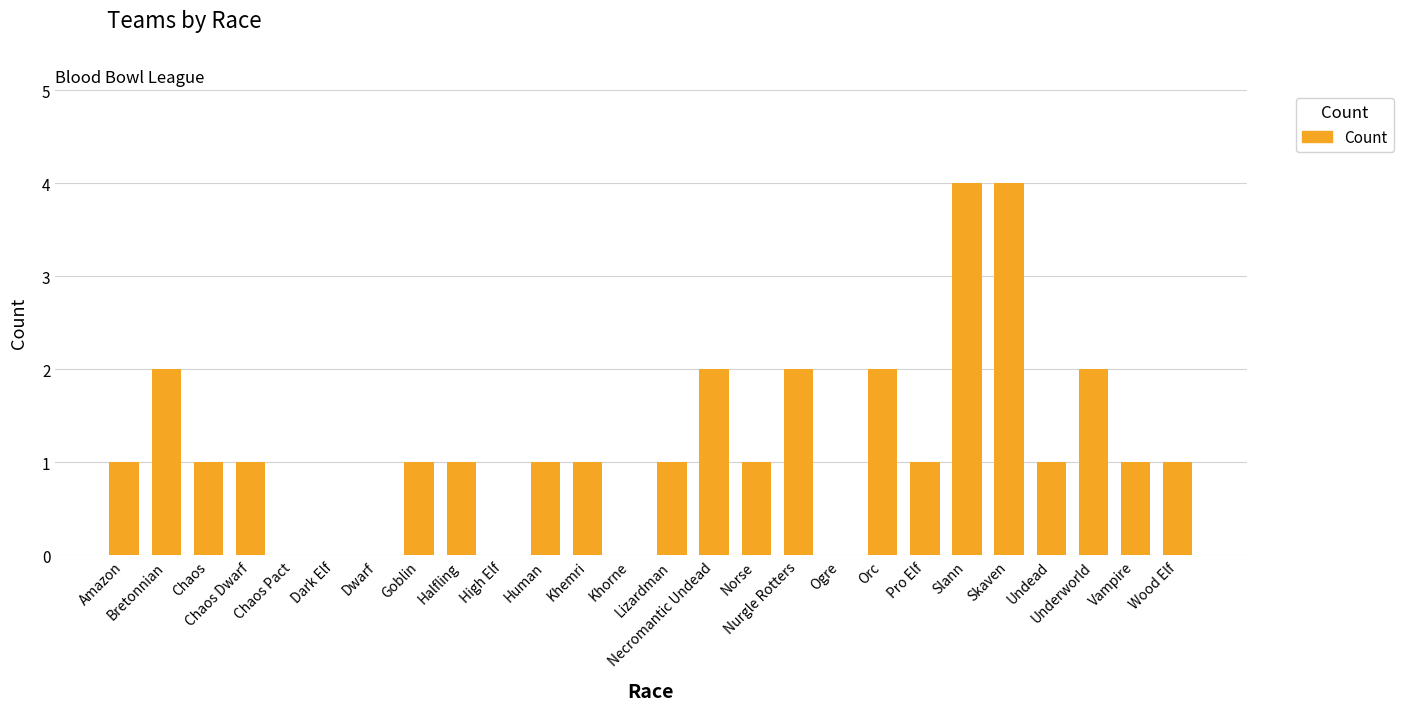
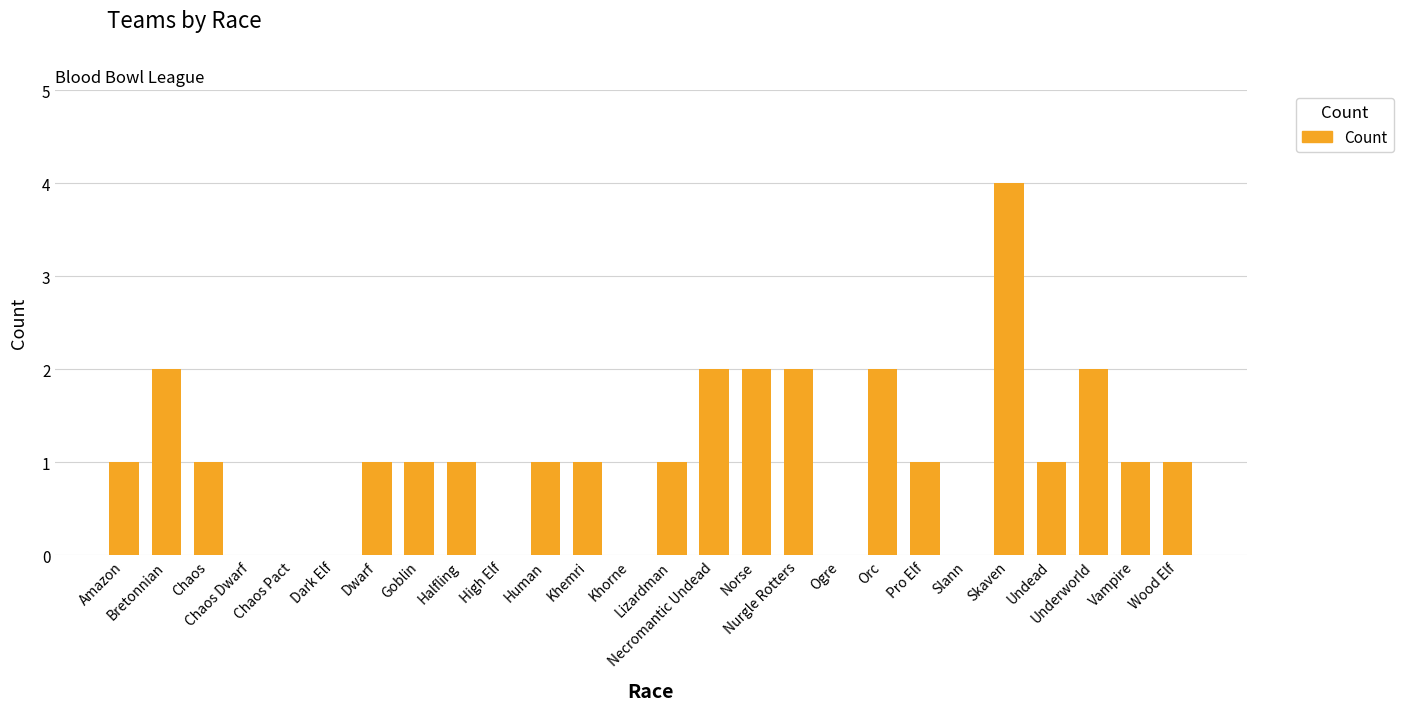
  {
    "Amazon": 1,
    "Bretonnian": 2,
    "Chaos": 1,
-   "Chaos Dwarf": 1,
+   "Chaos Dwarf": 0,
    "Chaos Pact": 0,
    "Dark Elf": 0,
-   "Dwarf": 0,
+   "Dwarf": 1,
    "Goblin": 1,
    "Halfling": 1,
    "High Elf": 0,
    "Human": 1,
    "Khemri": 1,
    "Khorne": 0,
    "Lizardman": 1,
    "Necromantic Undead": 2,
-   "Norse": 1,
+   "Norse": 2,
    "Nurgle Rotters": 2,
    "Ogre": 0,
    "Orc": 2,
    "Pro Elf": 1,
-   "Slann": 4,
+   "Slann": 0,
    "Skaven": 4,
    "Undead": 1,
    "Underworld": 2,
    "Vampire": 1,
    "Wood Elf": 1
  }
